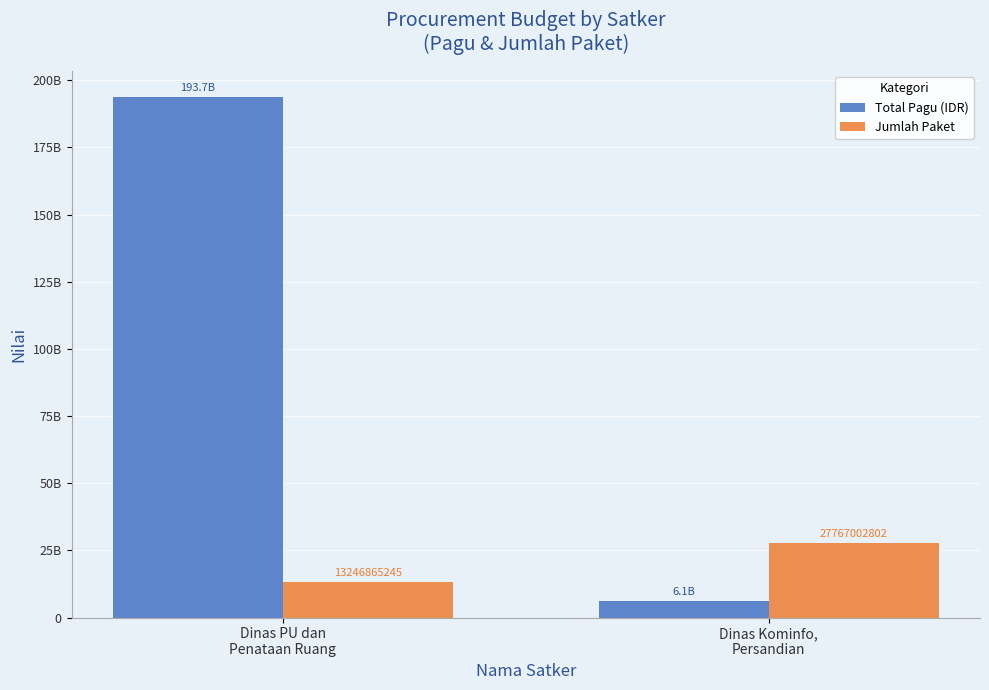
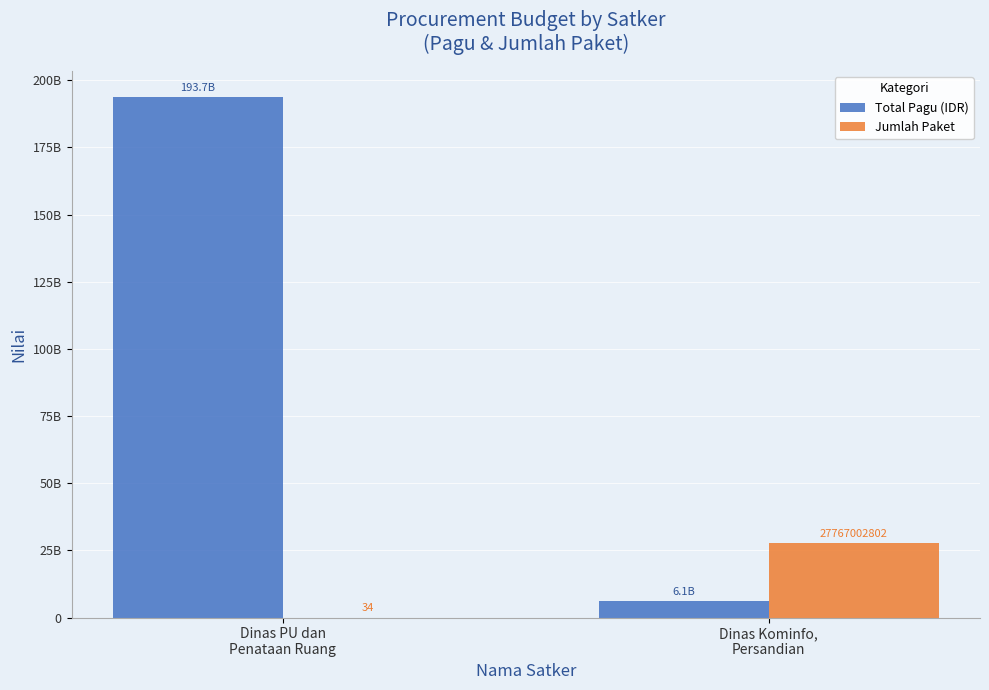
  {
    "Total Pagu (IDR)": {
      "Dinas PU dan Penataan Ruang": "193.7B",
      "Dinas Kominfo, Persandian": "6.1B"
    },
    "Jumlah Paket": {
-     "Dinas PU dan Penataan Ruang": "13246865245",
+     "Dinas PU dan Penataan Ruang": "34",
      "Dinas Kominfo, Persandian": "27767002802"
    }
  }
